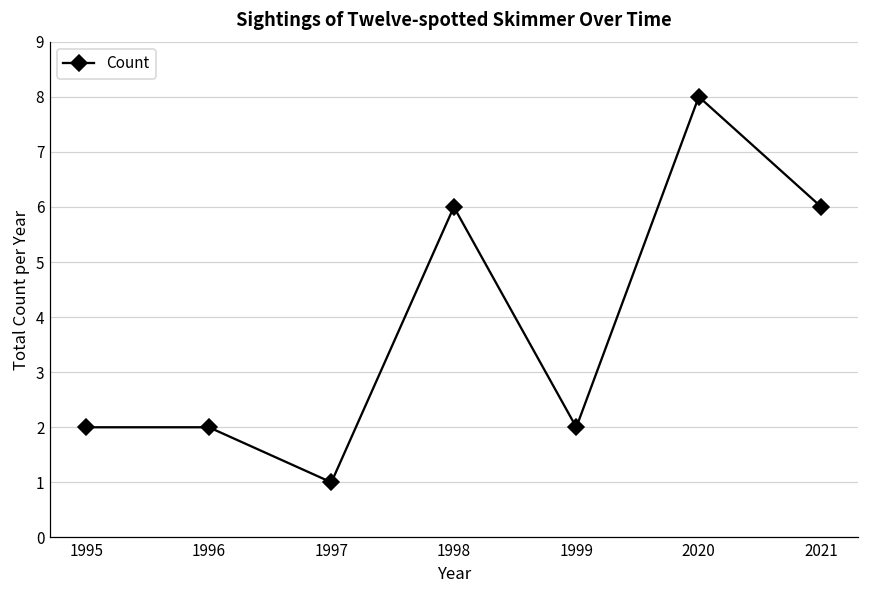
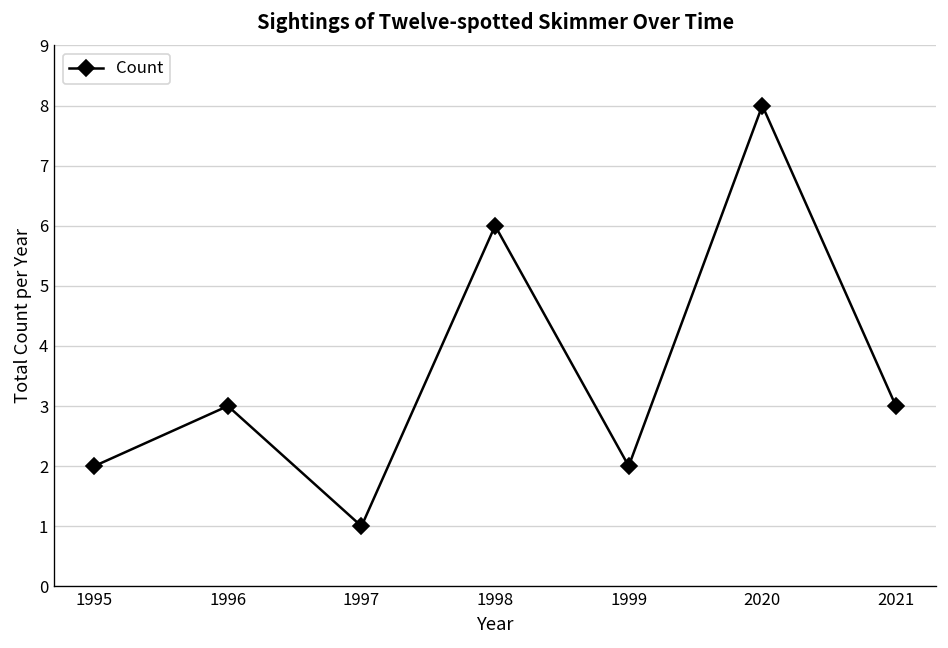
  {
    "1995": 2,
-   "1996": 2,
+   "1996": 3,
    "1997": 1,
    "1998": 6,
    "1999": 2,
    "2020": 8,
-   "2021": 6
+   "2021": 3
  }
